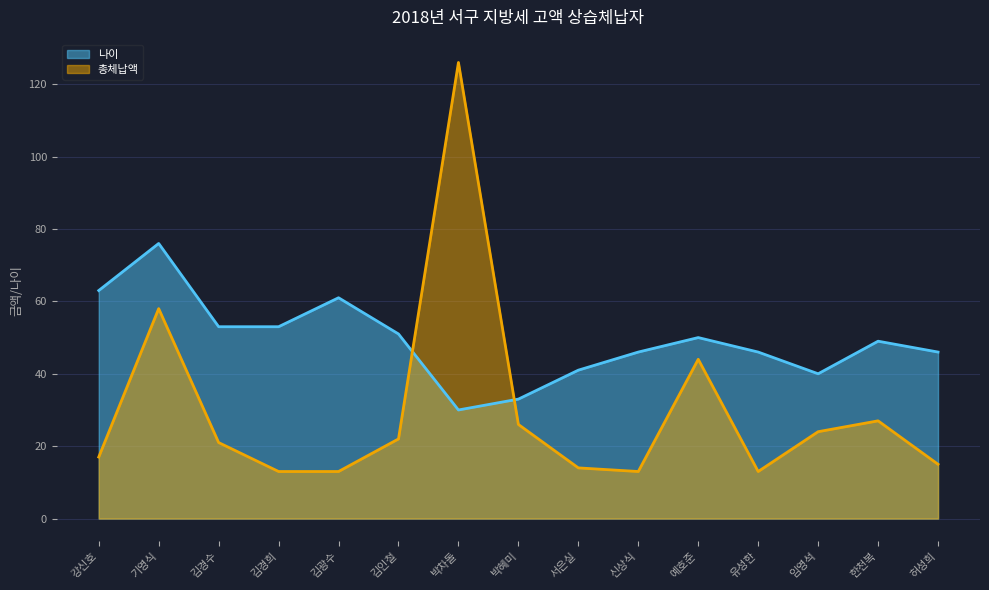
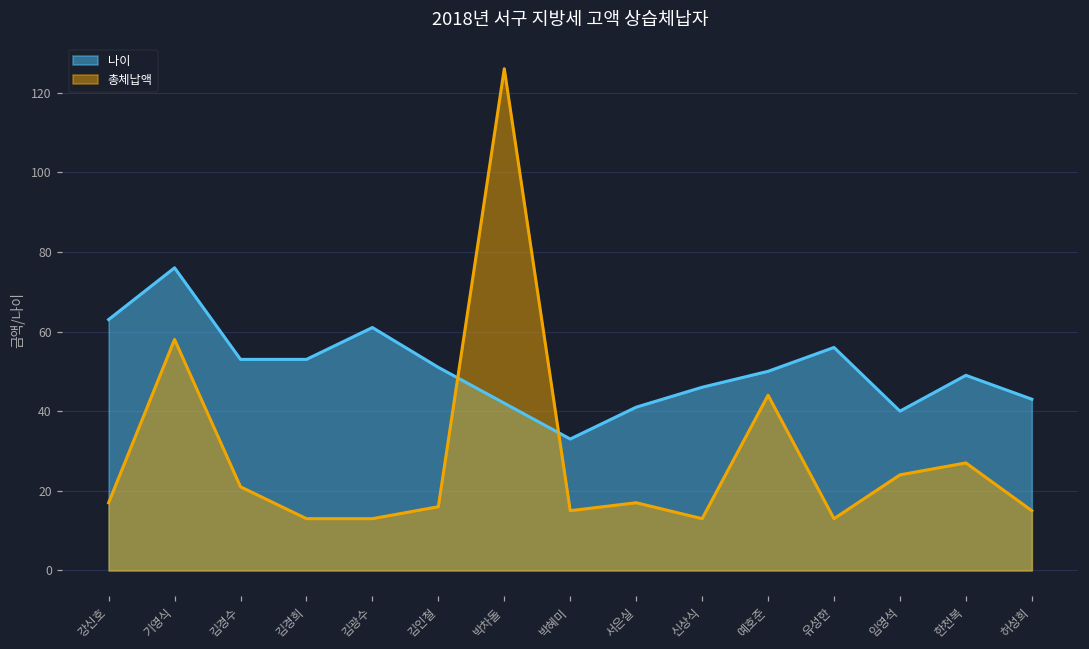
  {
    "나이": {
      "강신호": 63,
      "기영식": 76,
      "김경수": 53,
      "김경희": 53,
      "김광수": 61,
      "김인철": 51,
-     "박차돌": 30,
+     "박차돌": 42,
      "박혜미": 33,
      "서은실": 41,
      "신상식": 46,
      "예호준": 50,
-     "유성한": 46,
+     "유성한": 56,
      "임영석": 40,
      "한천복": 49,
-     "허성희": 46
+     "허성희": 43
    },
    "총체납액": {
      "강신호": 17,
      "기영식": 58,
      "김경수": 21,
      "김경희": 13,
      "김광수": 13,
-     "김인철": 22,
+     "김인철": 16,
      "박차돌": 126,
-     "박혜미": 26,
-     "서은실": 14,
+     "박혜미": 15,
+     "서은실": 17,
      "신상식": 13,
      "예호준": 44,
      "유성한": 13,
      "임영석": 24,
      "한천복": 27,
      "허성희": 15
    }
  }
